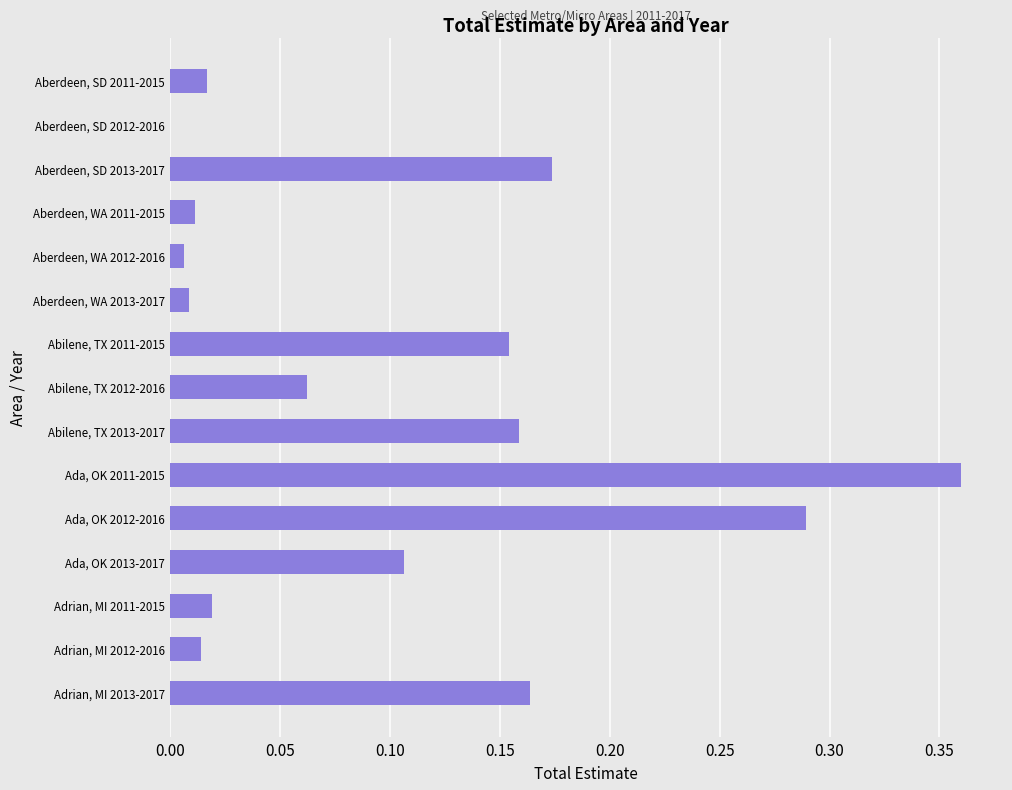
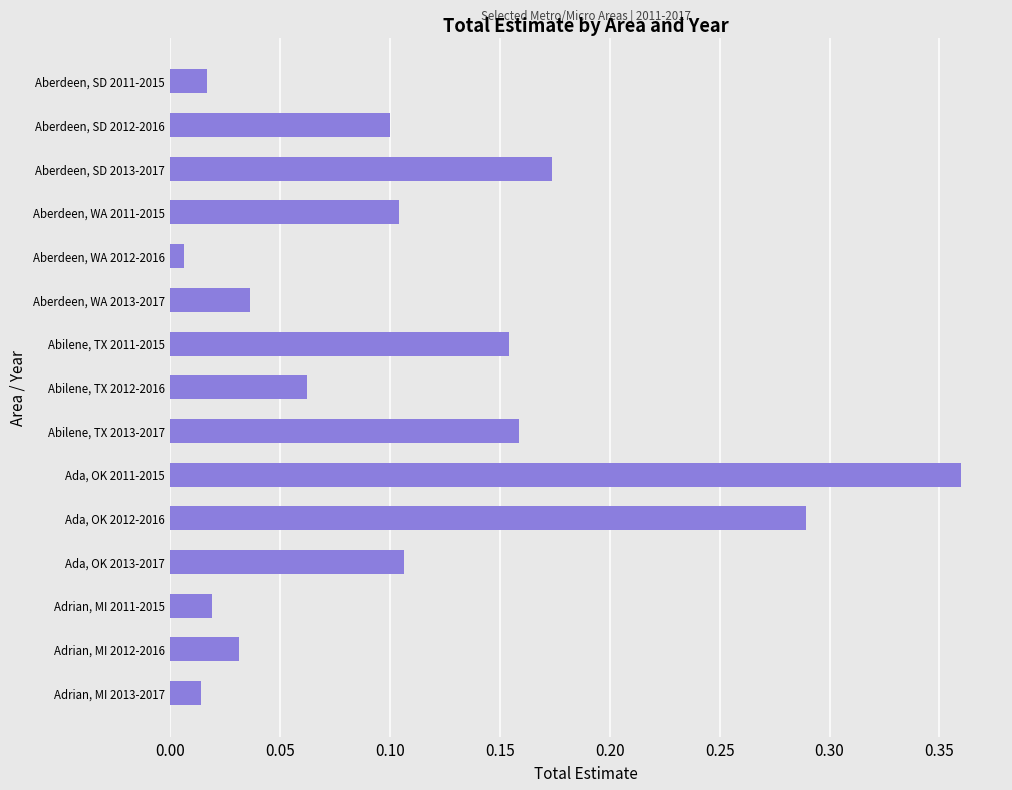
  {
    "Aberdeen, SD 2011-2015": 0.017,
-   "Aberdeen, SD 2012-2016": 0.0,
+   "Aberdeen, SD 2012-2016": 0.1,
    "Aberdeen, SD 2013-2017": 0.174,
-   "Aberdeen, WA 2011-2015": 0.011,
+   "Aberdeen, WA 2011-2015": 0.104,
    "Aberdeen, WA 2012-2016": 0.006,
-   "Aberdeen, WA 2013-2017": 0.008,
+   "Aberdeen, WA 2013-2017": 0.036,
    "Abilene, TX 2011-2015": 0.154,
    "Abilene, TX 2012-2016": 0.062,
    "Abilene, TX 2013-2017": 0.159,
    "Ada, OK 2011-2015": 0.360,
    "Ada, OK 2012-2016": 0.289,
    "Ada, OK 2013-2017": 0.106,
    "Adrian, MI 2011-2015": 0.019,
-   "Adrian, MI 2012-2016": 0.014,
-   "Adrian, MI 2013-2017": 0.164
+   "Adrian, MI 2012-2016": 0.031,
+   "Adrian, MI 2013-2017": 0.014
  }
